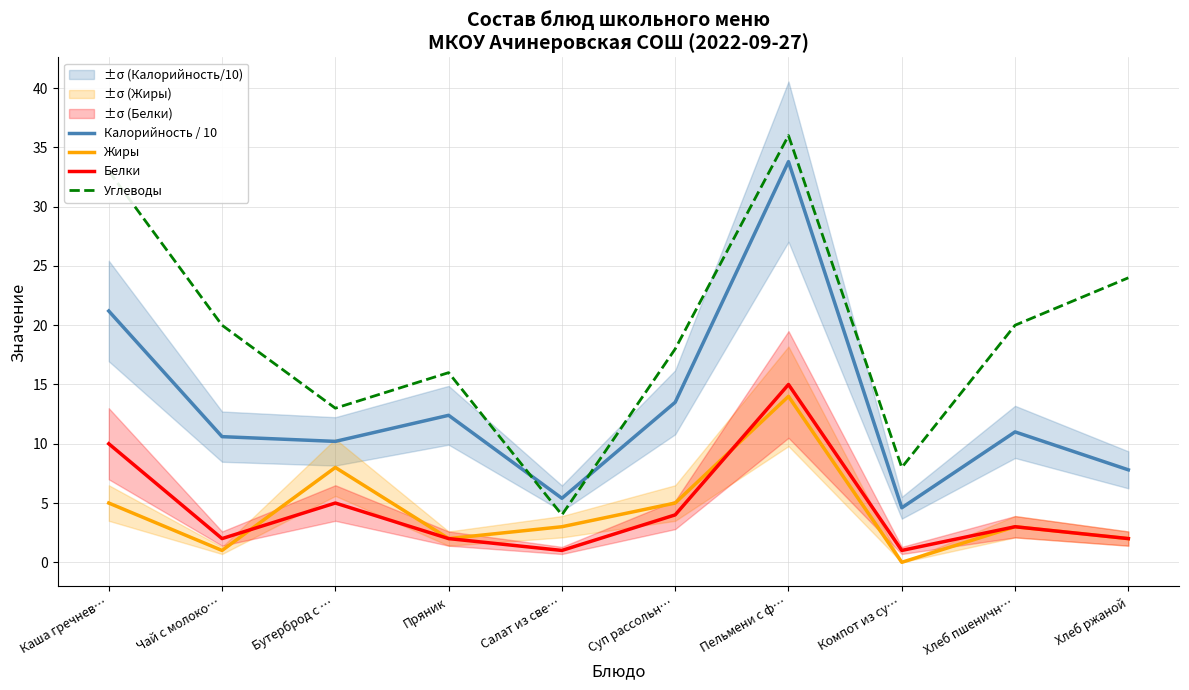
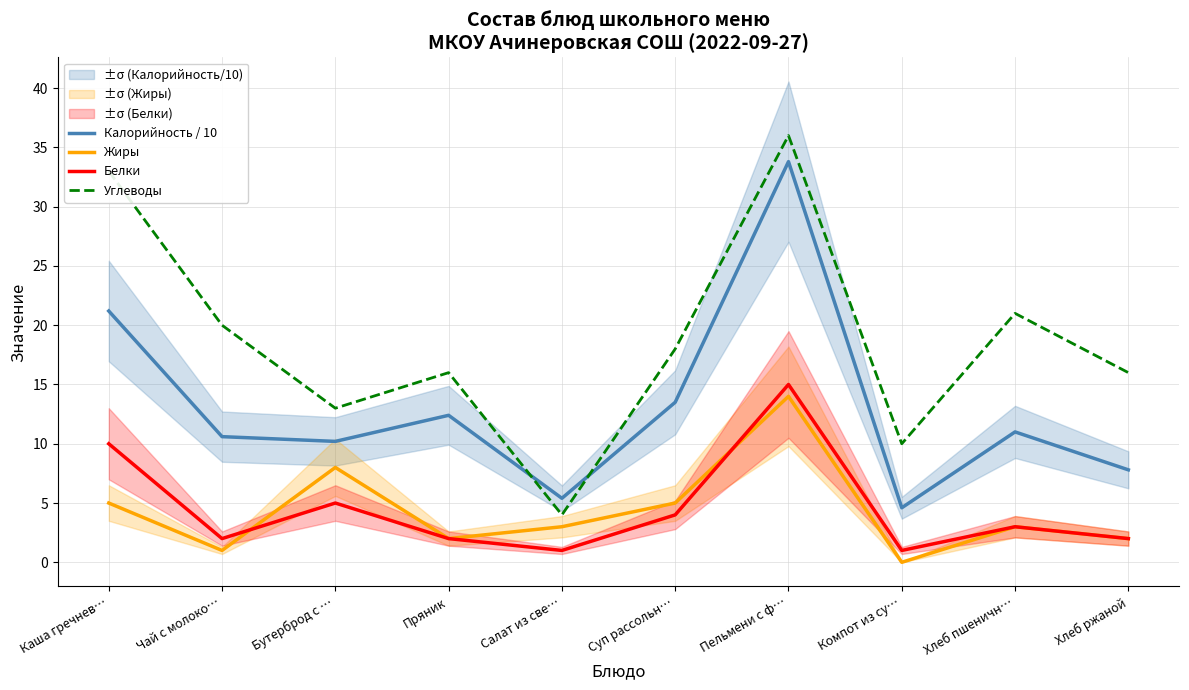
  {
    "Углеводы": {
      "Чай с молоко…": 20,
      "Бутерброд с …": 13,
      "Пряник": 16,
      "Суп рассольн…": 18,
      "Пельмени с ф…": 36,
-     "Компот из су…": 8,
-     "Хлеб пшеничн…": 20,
-     "Хлеб ржаной": 24
+     "Компот из су…": 10,
+     "Хлеб пшеничн…": 21,
+     "Хлеб ржаной": 16
    }
  }
